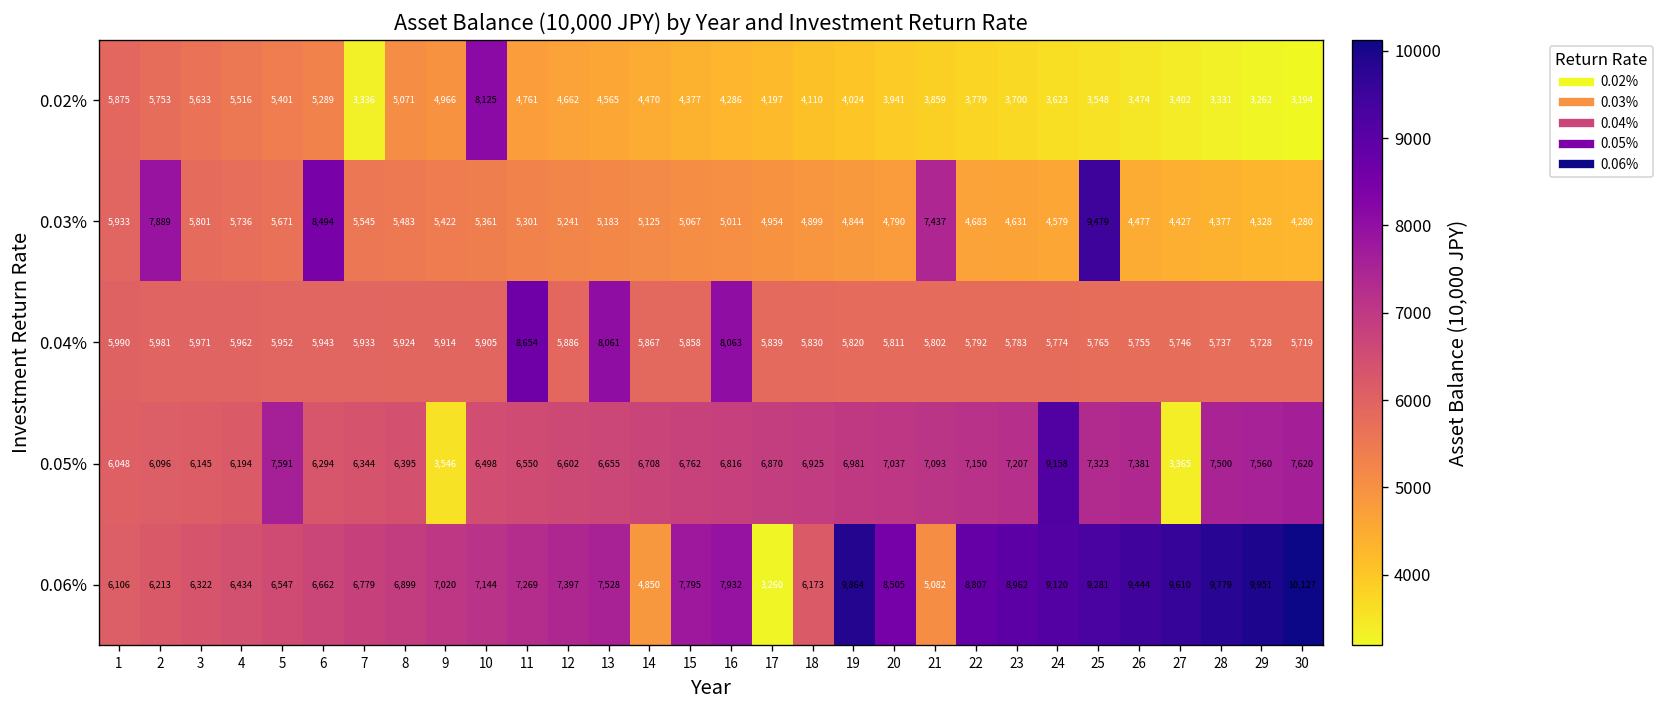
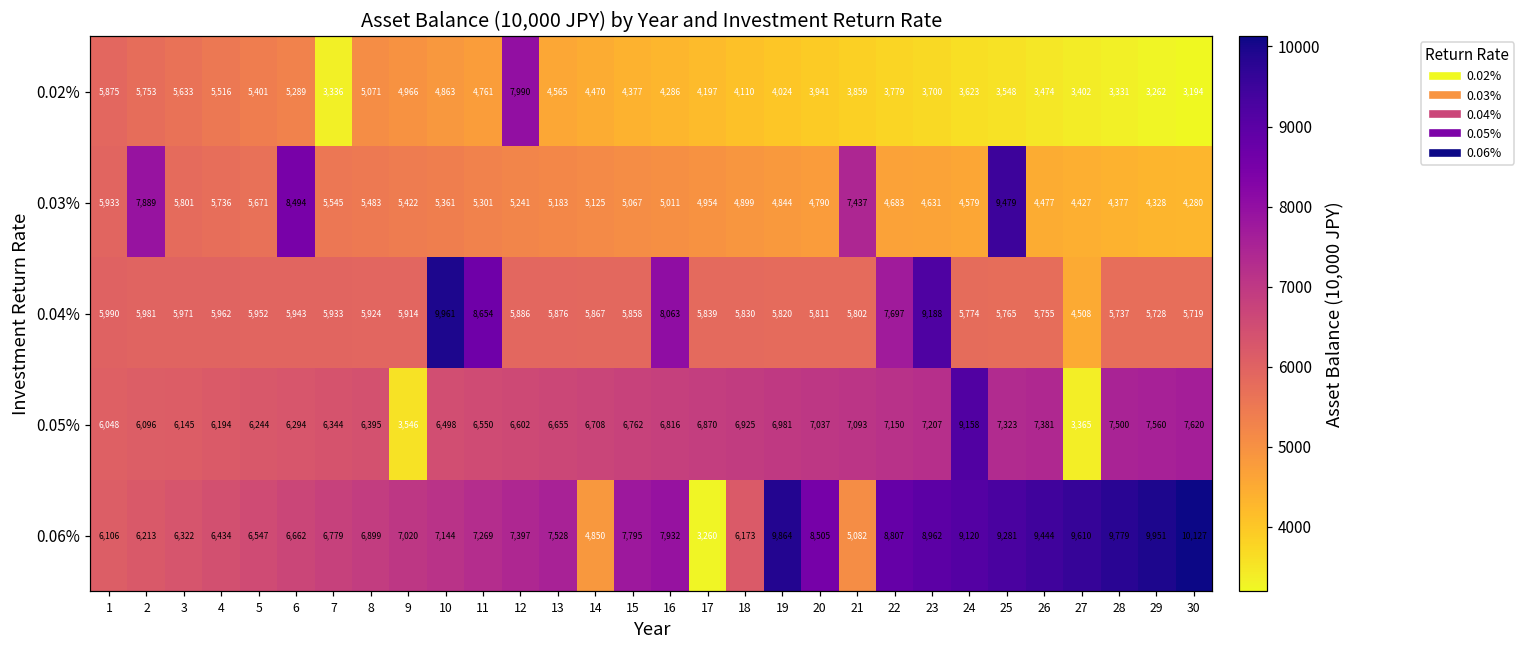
  {
    "0.02%": {
      "1": "5,875",
      "2": "5,753",
      "3": "5,633",
      "4": "5,516",
      "5": "5,401",
      "6": "5,289",
      "7": "3,336",
      "8": "5,071",
      "9": "4,966",
-     "10": "8,125",
+     "10": "4,863",
      "11": "4,761",
-     "12": "4,662",
+     "12": "7,990",
      "13": "4,565",
      "14": "4,470",
      "15": "4,377",
      "16": "4,286",
      "17": "4,197",
      "18": "4,110",
      "19": "4,024",
      "20": "3,941",
      "21": "3,859",
      "22": "3,779",
      "23": "3,700",
      "24": "3,623",
      "25": "3,548",
      "26": "3,474",
      "27": "3,402",
      "28": "3,331",
      "29": "3,262",
      "30": "3,194"
    },
    "0.03%": {
      "1": "5,933",
      "2": "7,889",
      "3": "5,801",
      "4": "5,736",
      "5": "5,671",
      "6": "8,494",
      "7": "5,545",
      "8": "5,483",
      "9": "5,422",
      "10": "5,361",
      "11": "5,301",
      "12": "5,241",
      "13": "5,183",
      "14": "5,125",
      "15": "5,067",
      "16": "5,011",
      "17": "4,954",
      "18": "4,899",
      "19": "4,844",
      "20": "4,790",
      "21": "7,437",
      "22": "4,683",
      "23": "4,631",
      "24": "4,579",
      "25": "9,479",
      "26": "4,477",
      "27": "4,427",
      "28": "4,377",
      "29": "4,328",
      "30": "4,280"
    },
    "0.04%": {
      "1": "5,990",
      "2": "5,981",
      "3": "5,971",
      "4": "5,962",
      "5": "5,952",
      "6": "5,943",
      "7": "5,933",
      "8": "5,924",
      "9": "5,914",
-     "10": "5,905",
+     "10": "9,961",
      "11": "8,654",
      "12": "5,886",
-     "13": "8,061",
+     "13": "5,876",
      "14": "5,867",
      "15": "5,858",
      "16": "8,063",
      "17": "5,839",
      "18": "5,830",
      "19": "5,820",
      "20": "5,811",
      "21": "5,802",
-     "22": "5,792",
-     "23": "5,783",
+     "22": "7,697",
+     "23": "9,188",
      "24": "5,774",
      "25": "5,765",
      "26": "5,755",
-     "27": "5,746",
+     "27": "4,508",
      "28": "5,737",
      "29": "5,728",
      "30": "5,719"
    },
    "0.05%": {
      "1": "6,048",
      "2": "6,096",
      "3": "6,145",
      "4": "6,194",
-     "5": "7,591",
+     "5": "6,244",
      "6": "6,294",
      "7": "6,344",
      "8": "6,395",
      "9": "3,546",
      "10": "6,498",
      "11": "6,550",
      "12": "6,602",
      "13": "6,655",
      "14": "6,708",
      "15": "6,762",
      "16": "6,816",
      "17": "6,870",
      "18": "6,925",
      "19": "6,981",
      "20": "7,037",
      "21": "7,093",
      "22": "7,150",
      "23": "7,207",
      "24": "9,158",
      "25": "7,323",
      "26": "7,381",
      "27": "3,365",
      "28": "7,500",
      "29": "7,560",
      "30": "7,620"
    },
    "0.06%": {
      "1": "6,106",
      "2": "6,213",
      "3": "6,322",
      "4": "6,434",
      "5": "6,547",
      "6": "6,662",
      "7": "6,779",
      "8": "6,899",
      "9": "7,020",
      "10": "7,144",
      "11": "7,269",
      "12": "7,397",
      "13": "7,528",
      "14": "4,850",
      "15": "7,795",
      "16": "7,932",
      "17": "3,260",
      "18": "6,173",
      "19": "9,864",
      "20": "8,505",
      "21": "5,082",
      "22": "8,807",
      "23": "8,962",
      "24": "9,120",
      "25": "9,281",
      "26": "9,444",
      "27": "9,610",
      "28": "9,779",
      "29": "9,951",
      "30": "10,127"
    }
  }
